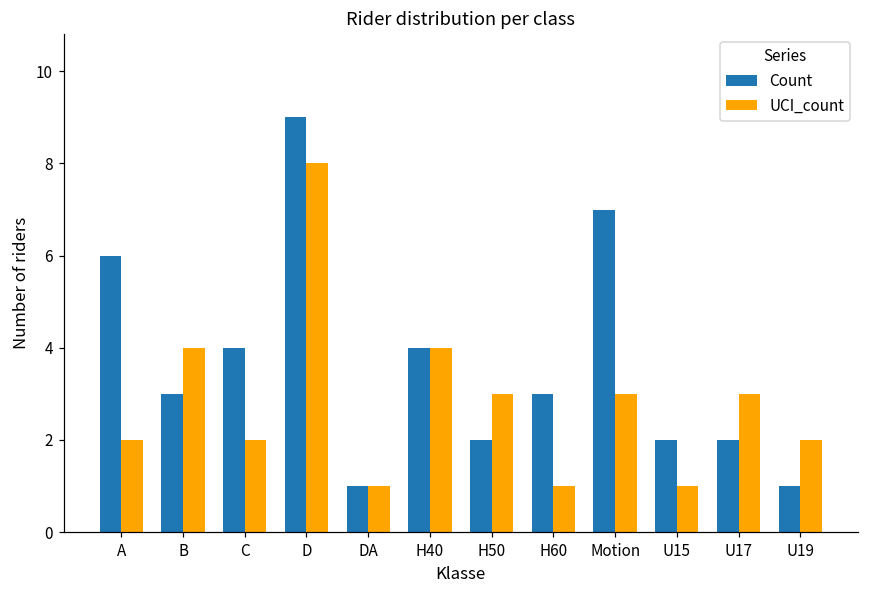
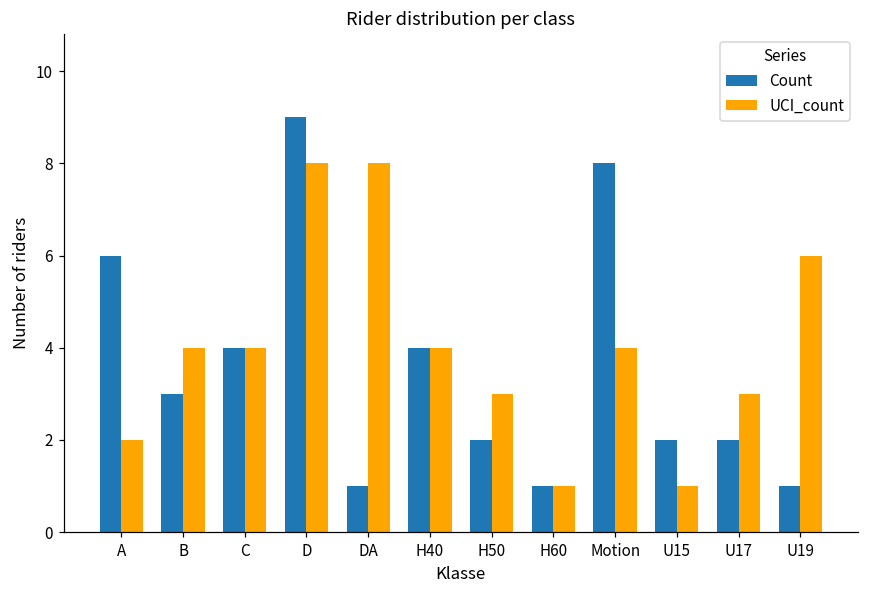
  {
    "Count": {
      "A": 6,
      "B": 3,
      "C": 4,
      "D": 9,
      "DA": 1,
      "H40": 4,
      "H50": 2,
-     "H60": 3,
-     "Motion": 7,
+     "H60": 1,
+     "Motion": 8,
      "U15": 2,
      "U17": 2,
      "U19": 1
    },
    "UCI_count": {
      "A": 2,
      "B": 4,
-     "C": 2,
+     "C": 4,
      "D": 8,
-     "DA": 1,
+     "DA": 8,
      "H40": 4,
      "H50": 3,
      "H60": 1,
-     "Motion": 3,
+     "Motion": 4,
      "U15": 1,
      "U17": 3,
-     "U19": 2
+     "U19": 6
    }
  }
